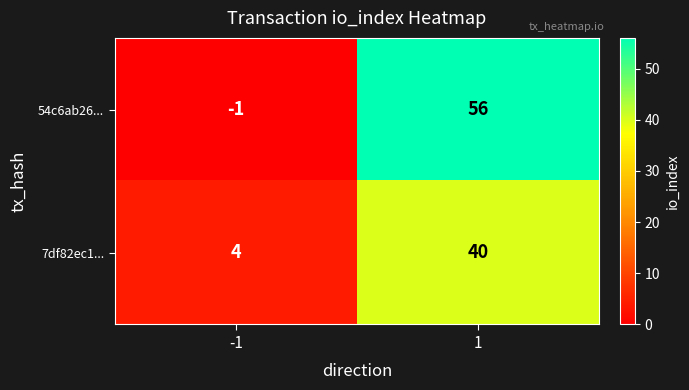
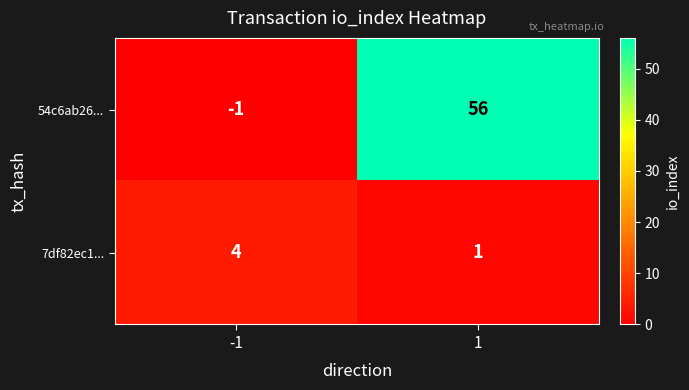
  {
    "54c6ab26...": {
      "-1": -1,
      "1": 56
    },
    "7df82ec1...": {
      "-1": 4,
-     "1": 40
+     "1": 1
    }
  }
